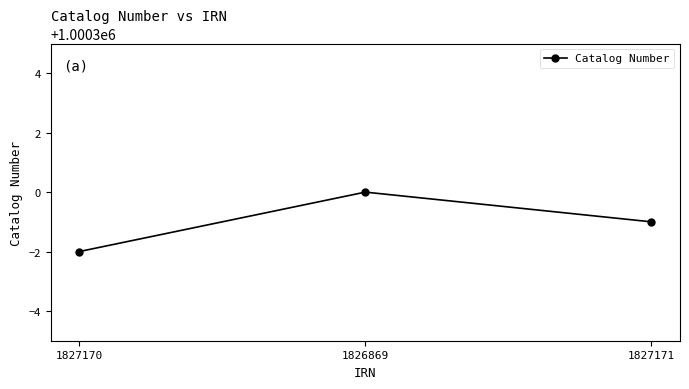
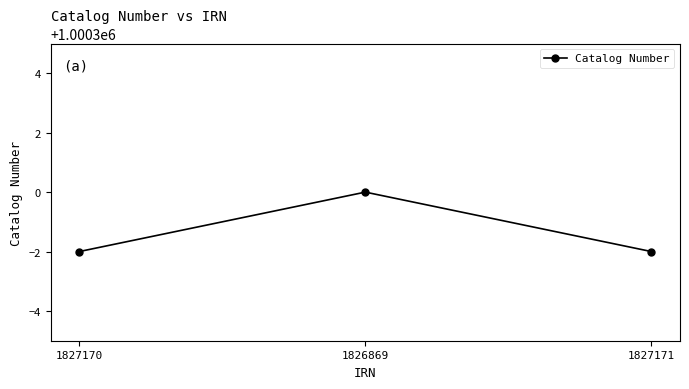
  {
    "1827170": 1000298,
    "1826869": 1000300,
-   "1827171": 1000299
+   "1827171": 1000298
  }
